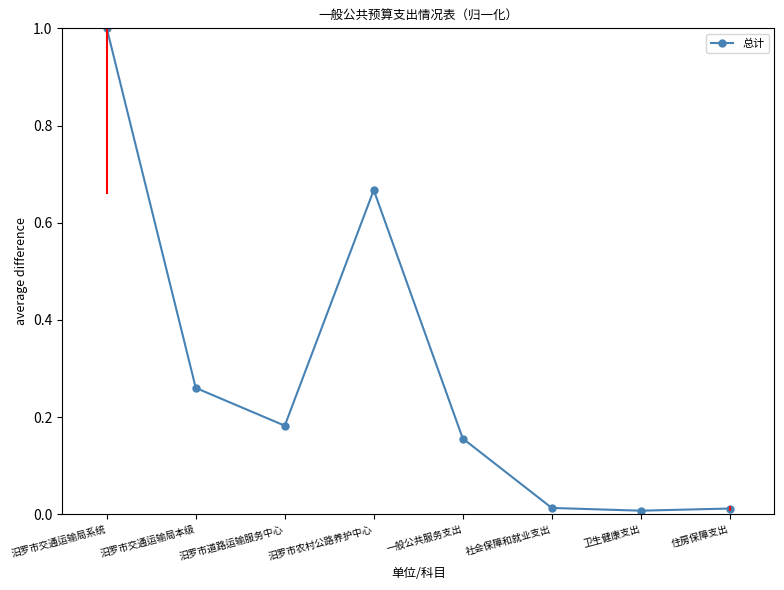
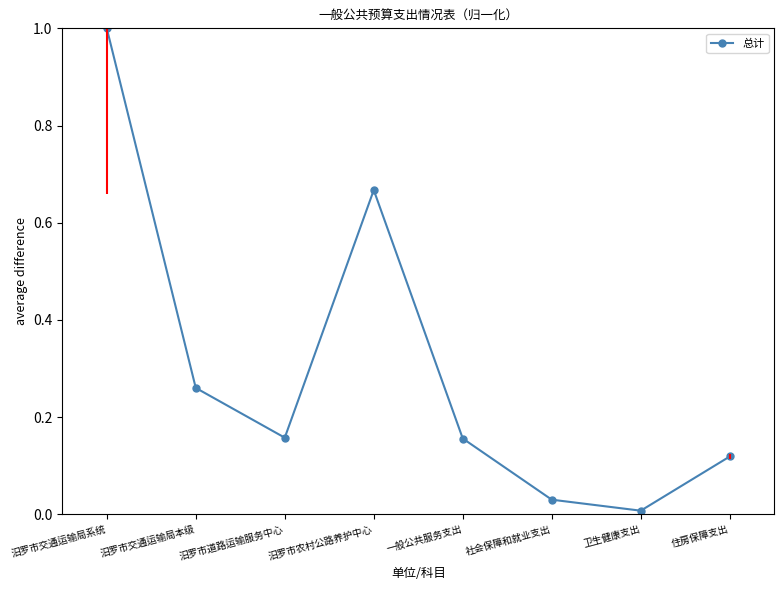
  {
    "汨罗市交通运输局系统": 1.00,
    "汨罗市交通运输局本级": 0.26,
-   "汨罗市道路运输服务中心": 0.18,
+   "汨罗市道路运输服务中心": 0.16,
    "汨罗市农村公路养护中心": 0.67,
    "一般公共服务支出": 0.16,
-   "社会保障和就业支出": 0.01,
+   "社会保障和就业支出": 0.03,
    "卫生健康支出": 0.01,
-   "住房保障支出": 0.01
+   "住房保障支出": 0.12
  }
